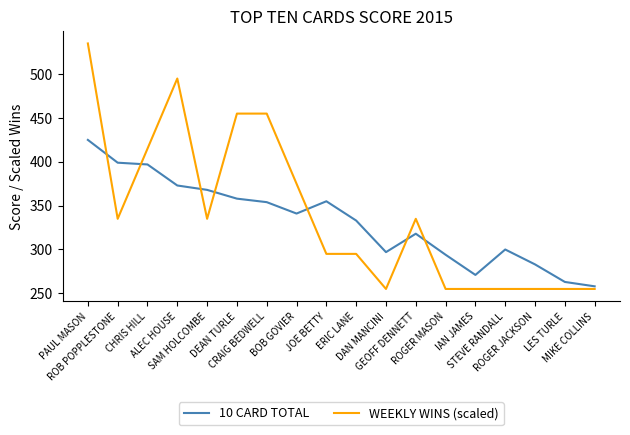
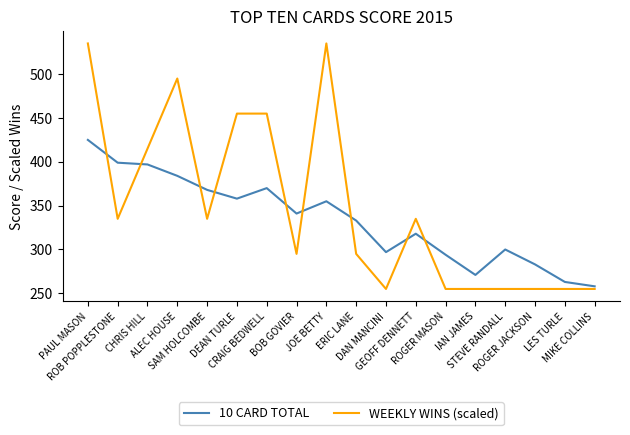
  {
    "10 CARD TOTAL": {
      "PAUL MASON": 430,
      "ROB POPPLESTONE": 400,
      "CHRIS HILL": 400,
-     "ALEC HOUSE": 370,
+     "ALEC HOUSE": 380,
      "SAM HOLCOMBE": 370,
      "DEAN TURLE": 360,
-     "CRAIG BEDWELL": 350,
+     "CRAIG BEDWELL": 370,
      "BOB GOVIER": 340,
      "JOE BETTY": 360,
      "ERIC LANE": 330,
      "DAN MANCINI": 300,
      "GEOFF DENNETT": 320,
      "ROGER MASON": 290,
      "IAN JAMES": 270,
      "STEVE RANDALL": 300,
      "ROGER JACKSON": 280,
      "LES TURLE": 260,
      "MIKE COLLINS": 260
    },
    "WEEKLY WINS (scaled)": {
      "PAUL MASON": 540,
      "ROB POPPLESTONE": 340,
      "CHRIS HILL": 420,
      "ALEC HOUSE": 500,
      "SAM HOLCOMBE": 340,
      "DEAN TURLE": 460,
      "CRAIG BEDWELL": 460,
-     "BOB GOVIER": 380,
-     "JOE BETTY": 300,
+     "BOB GOVIER": 300,
+     "JOE BETTY": 540,
      "ERIC LANE": 300,
      "DAN MANCINI": 260,
      "GEOFF DENNETT": 340,
      "ROGER MASON": 260,
      "IAN JAMES": 260,
      "STEVE RANDALL": 260,
      "ROGER JACKSON": 260,
      "LES TURLE": 260,
      "MIKE COLLINS": 260
    }
  }
